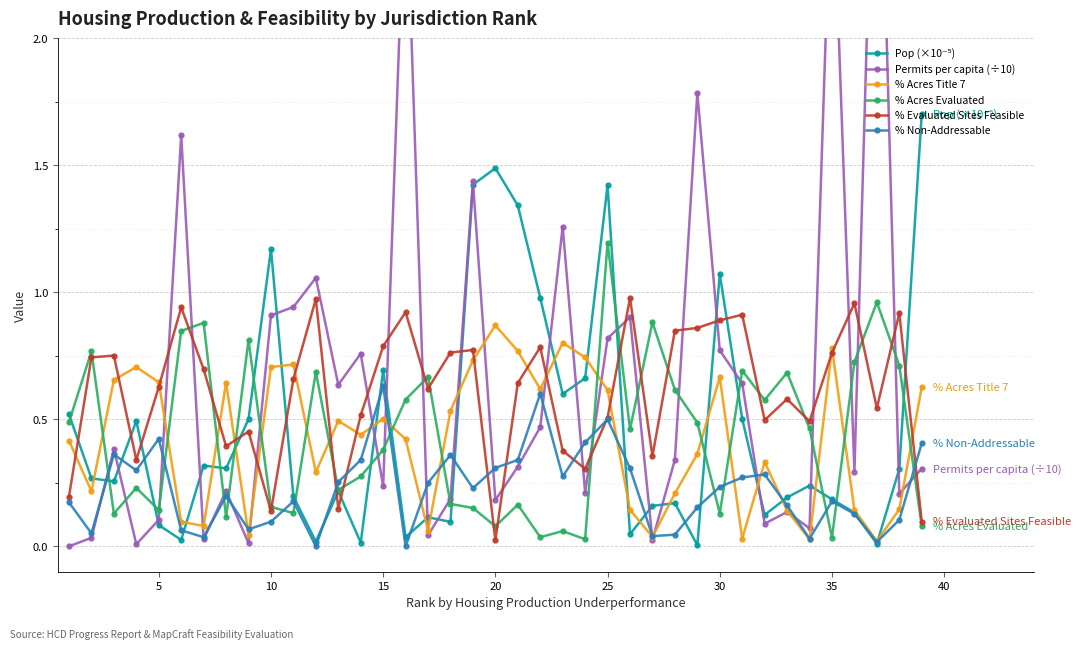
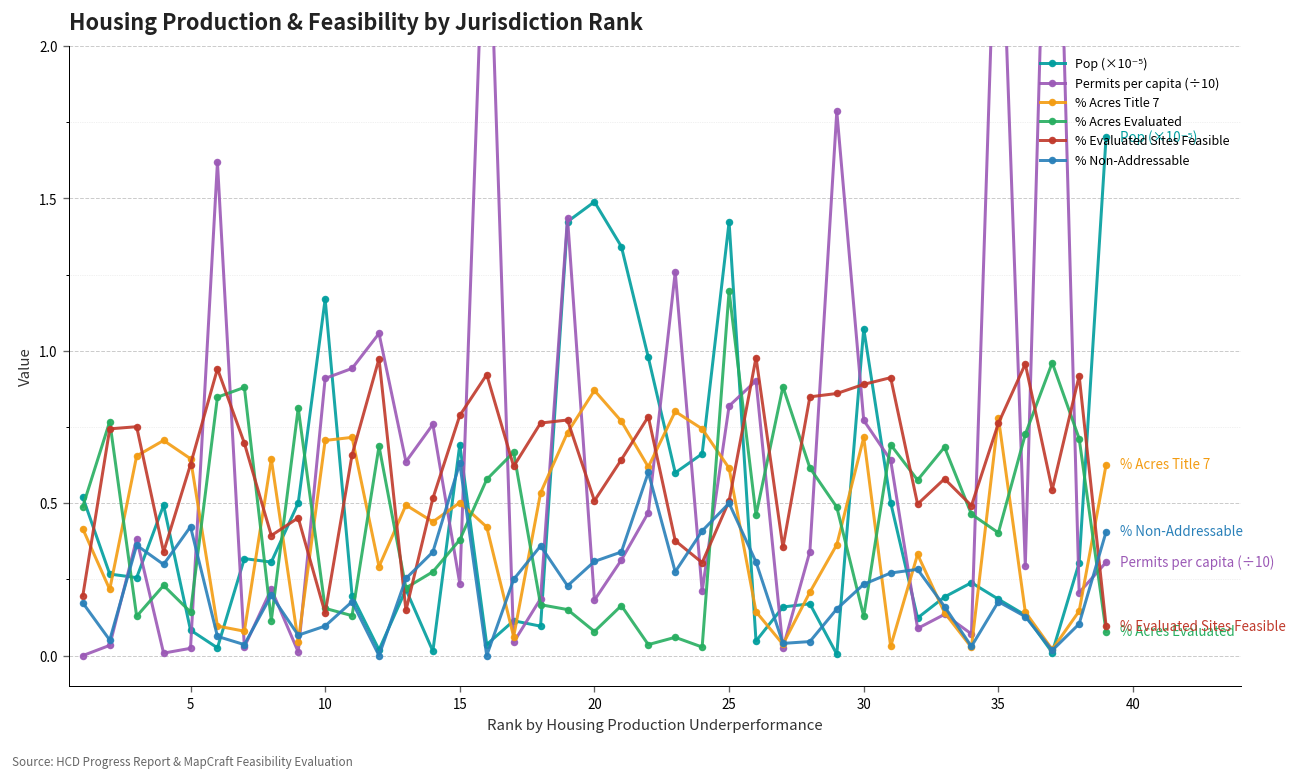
  {
    "Permits per capita (÷10)": {
-     "5": 0.10,
+     "5": 0.02,
      "10": 0.91,
      "15": 0.24,
      "20": 0.18,
      "25": 0.82,
      "30": 0.77
    },
    "% Acres Title 7": {
      "5": 0.65,
      "10": 0.71,
      "15": 0.50,
      "20": 0.87,
      "25": 0.62,
-     "30": 0.67,
+     "30": 0.72,
      "35": 0.78
    },
    "% Acres Evaluated": {
      "5": 0.14,
      "10": 0.16,
      "15": 0.38,
      "20": 0.08,
      "25": 1.20,
      "30": 0.13,
-     "35": 0.03
+     "35": 0.40
    },
    "% Evaluated Sites Feasible": {
      "5": 0.63,
      "10": 0.14,
      "15": 0.79,
-     "20": 0.02,
+     "20": 0.51,
      "30": 0.89,
      "35": 0.76
    }
  }
